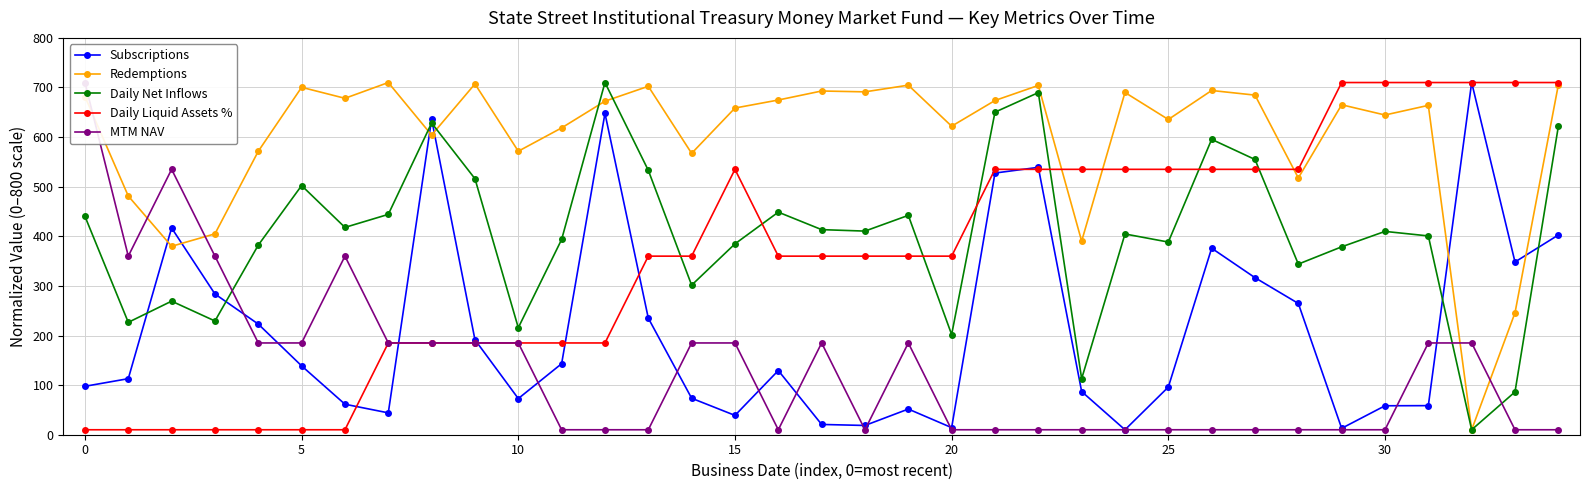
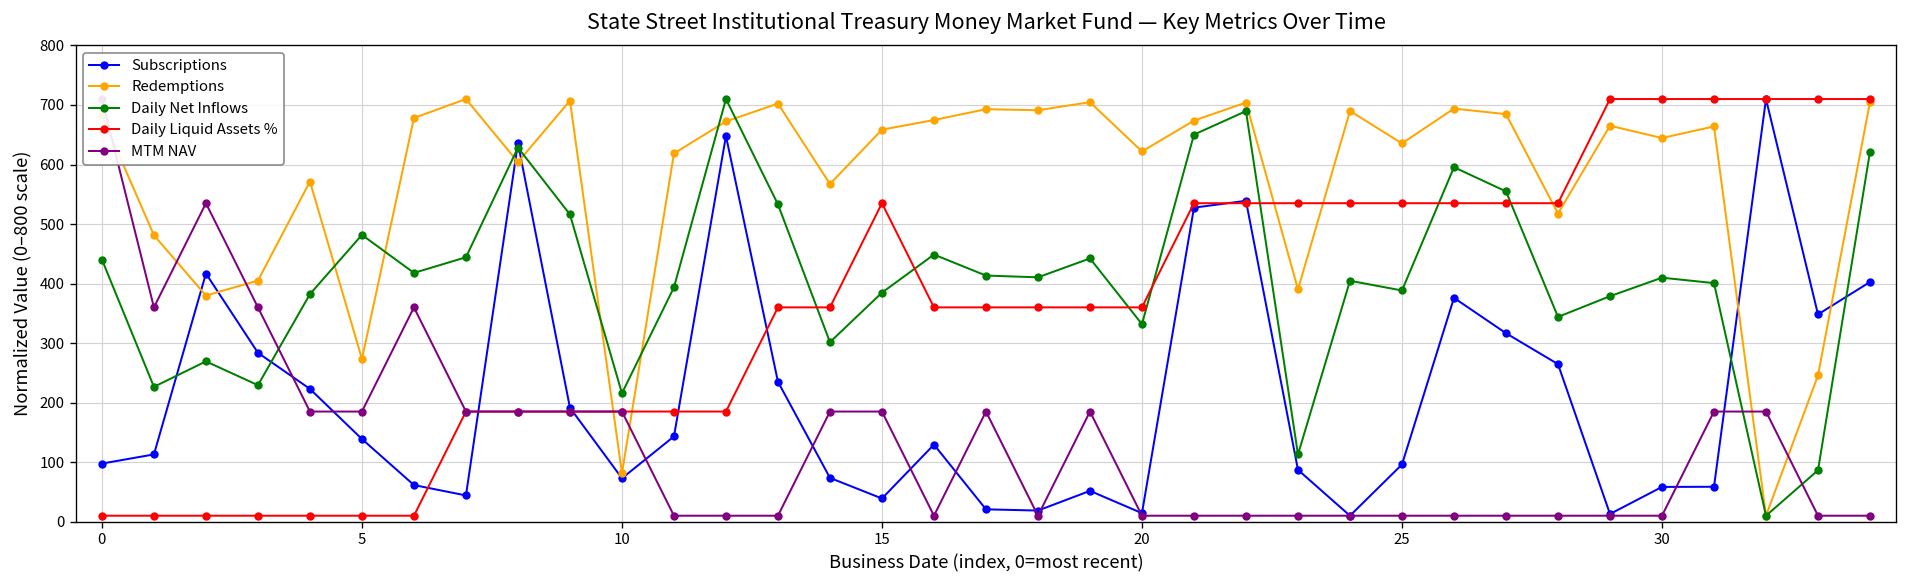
  {
    "Subscriptions": {
      "0": 100,
      "5": 140,
      "10": 70,
      "15": 40,
      "25": 100,
      "30": 60
    },
    "Redemptions": {
-     "5": 700,
-     "10": 570,
+     "5": 270,
+     "10": 80,
      "15": 660,
      "20": 620,
      "25": 640,
      "30": 640
    },
    "Daily Net Inflows": {
      "0": 440,
-     "5": 500,
+     "5": 480,
      "10": 220,
      "15": 380,
-     "20": 200,
+     "20": 330,
      "25": 390,
      "30": 410
    },
    "Daily Liquid Assets %": {
      "0": 10,
      "5": 10,
      "15": 540,
      "20": 360,
      "25": 540,
      "30": 710
    },
    "MTM NAV": {
      "5": 190,
      "15": 190,
      "25": 10,
      "30": 10
    }
  }
